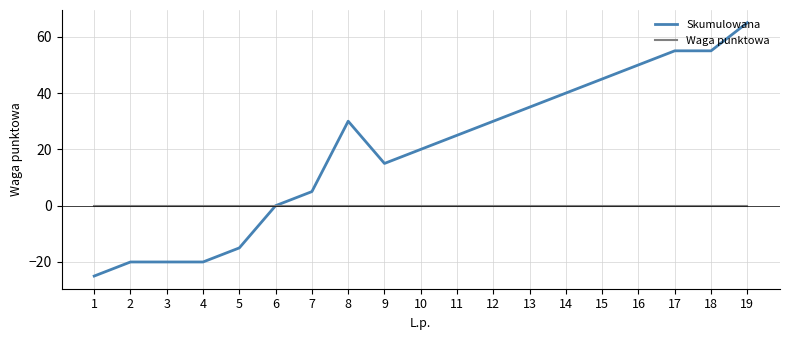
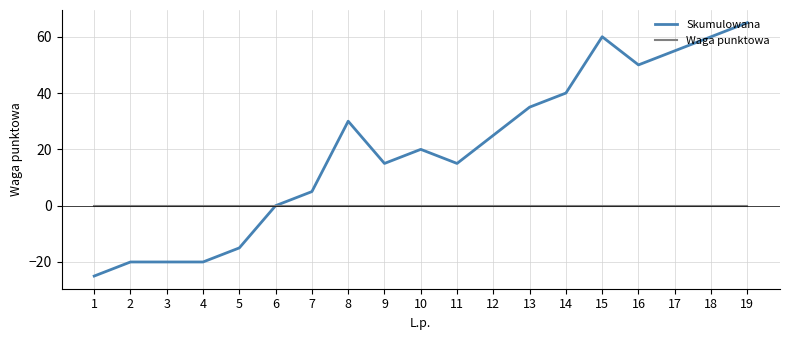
  {
    "Skumulowana": {
      "1": -25,
      "2": -20,
      "3": -20,
      "4": -20,
      "5": -15,
      "7": 5,
      "8": 30,
      "9": 15,
      "10": 20,
-     "11": 25,
-     "12": 30,
+     "11": 15,
+     "12": 25,
      "13": 35,
      "14": 40,
-     "15": 45,
+     "15": 60,
      "16": 50,
      "17": 55,
-     "18": 55,
+     "18": 60,
      "19": 65
    },
    "Waga punktowa": {
      "1": 0,
      "2": 0,
      "3": 0,
      "4": 0,
      "5": 0,
      "7": 0,
      "8": 0,
      "9": 0,
      "10": 0,
      "11": 0,
      "12": 0,
      "13": 0,
      "14": 0,
      "15": 0,
      "16": 0,
      "17": 0,
      "18": 0,
      "19": 0
    }
  }
